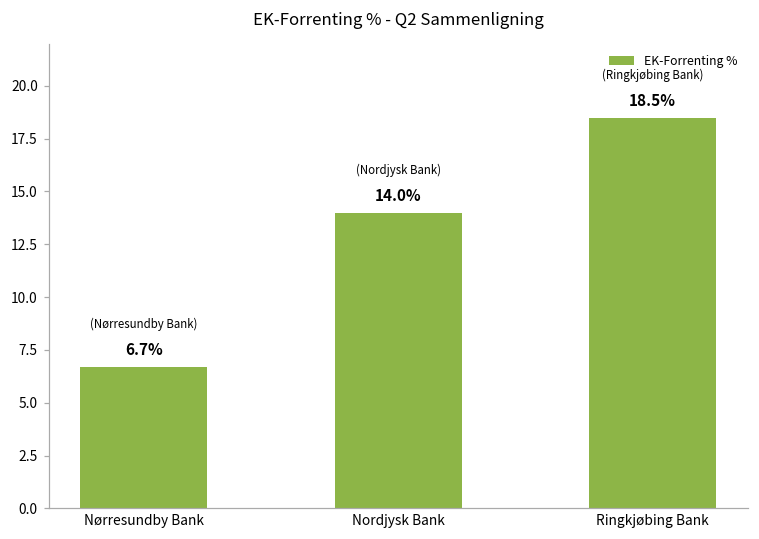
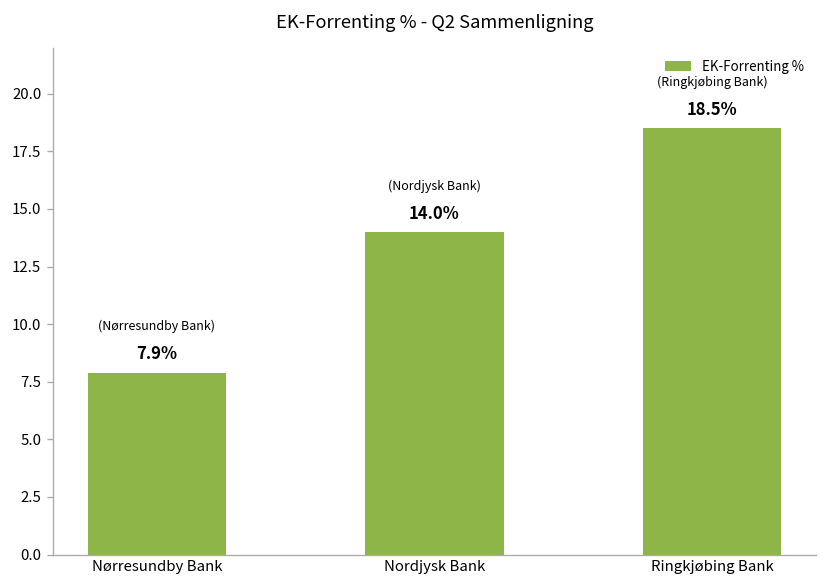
  {
-   "Nørresundby Bank": "6.7%",
+   "Nørresundby Bank": "7.9%",
    "Nordjysk Bank": "14.0%",
    "Ringkjøbing Bank": "18.5%"
  }
